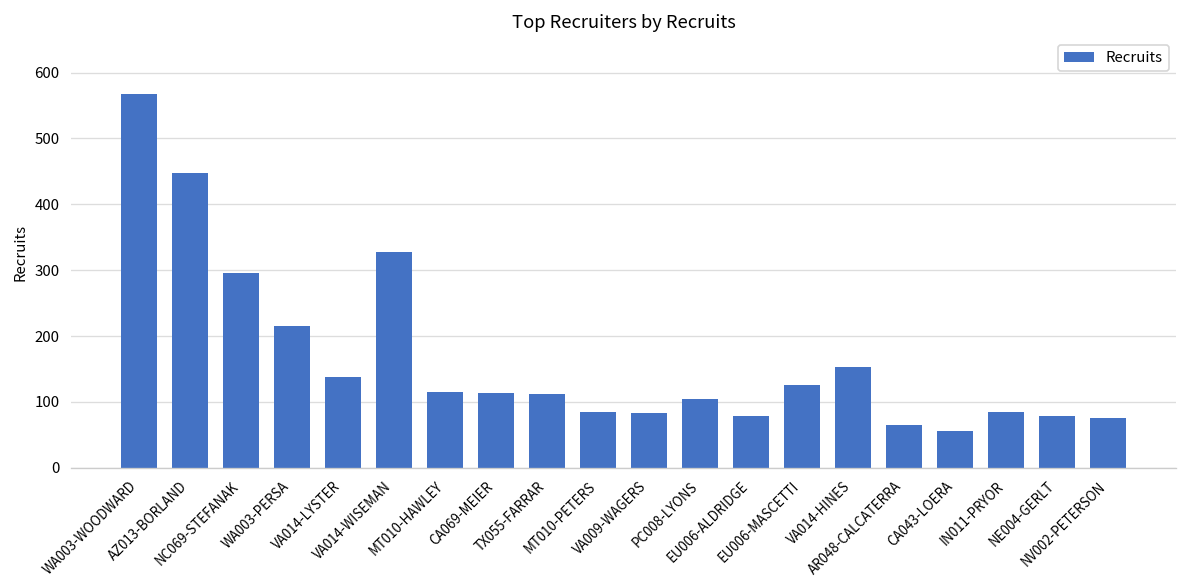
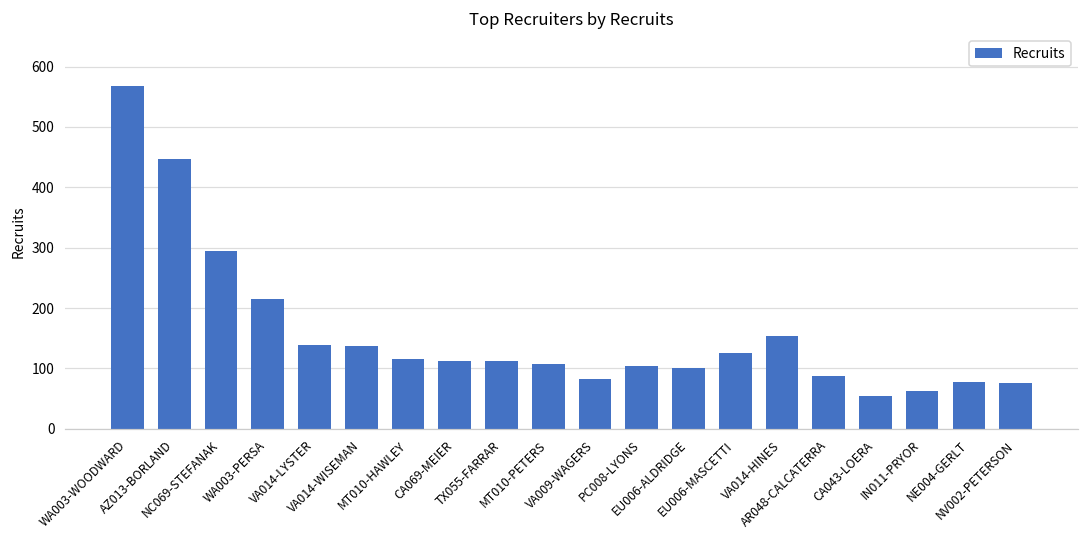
  {
    "WA003-WOODWARD": 570,
    "AZ013-BORLAND": 450,
    "NC069-STEFANAK": 300,
    "WA003-PERSA": 220,
    "VA014-LYSTER": 140,
-   "VA014-WISEMAN": 330,
+   "VA014-WISEMAN": 140,
    "MT010-HAWLEY": 120,
    "CA069-MEIER": 110,
    "TX055-FARRAR": 110,
-   "MT010-PETERS": 80,
+   "MT010-PETERS": 110,
    "VA009-WAGERS": 80,
    "PC008-LYONS": 100,
-   "EU006-ALDRIDGE": 80,
+   "EU006-ALDRIDGE": 100,
    "EU006-MASCETTI": 130,
    "VA014-HINES": 150,
-   "AR048-CALCATERRA": 70,
+   "AR048-CALCATERRA": 90,
    "CA043-LOERA": 60,
-   "IN011-PRYOR": 90,
+   "IN011-PRYOR": 60,
    "NE004-GERLT": 80,
    "NV002-PETERSON": 80
  }
